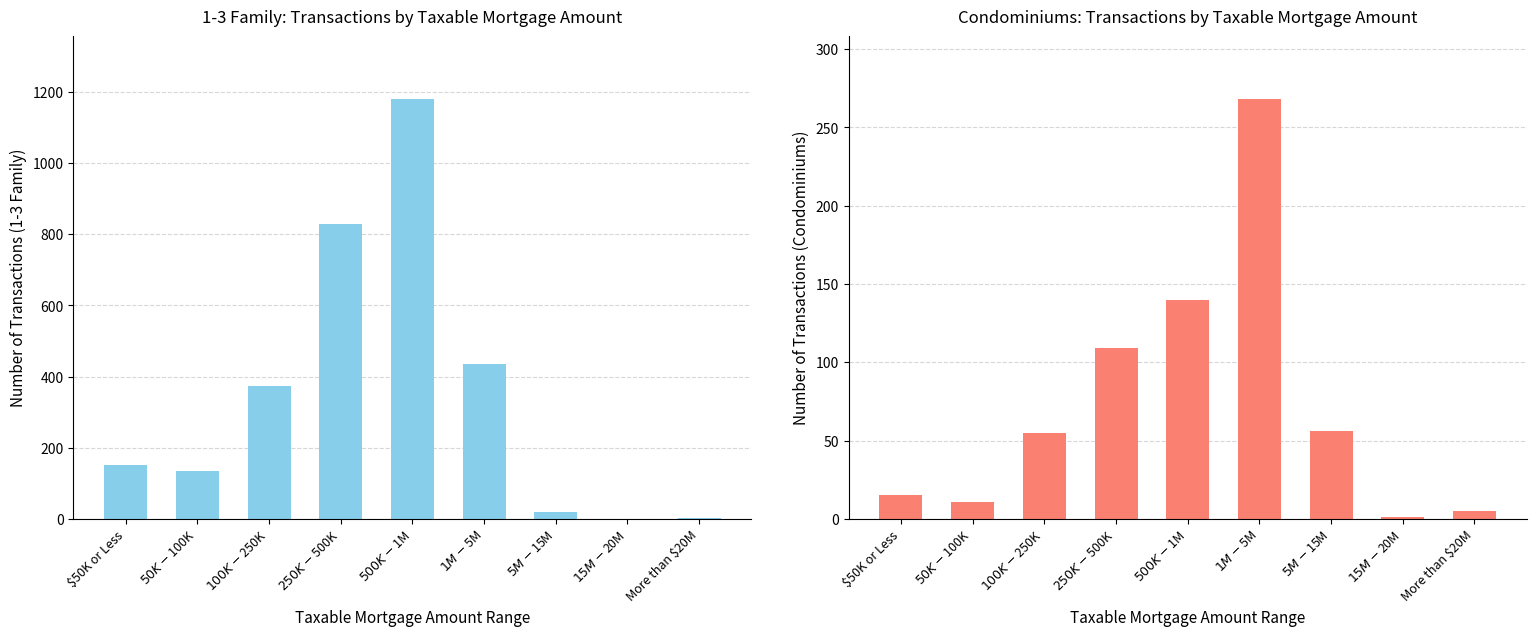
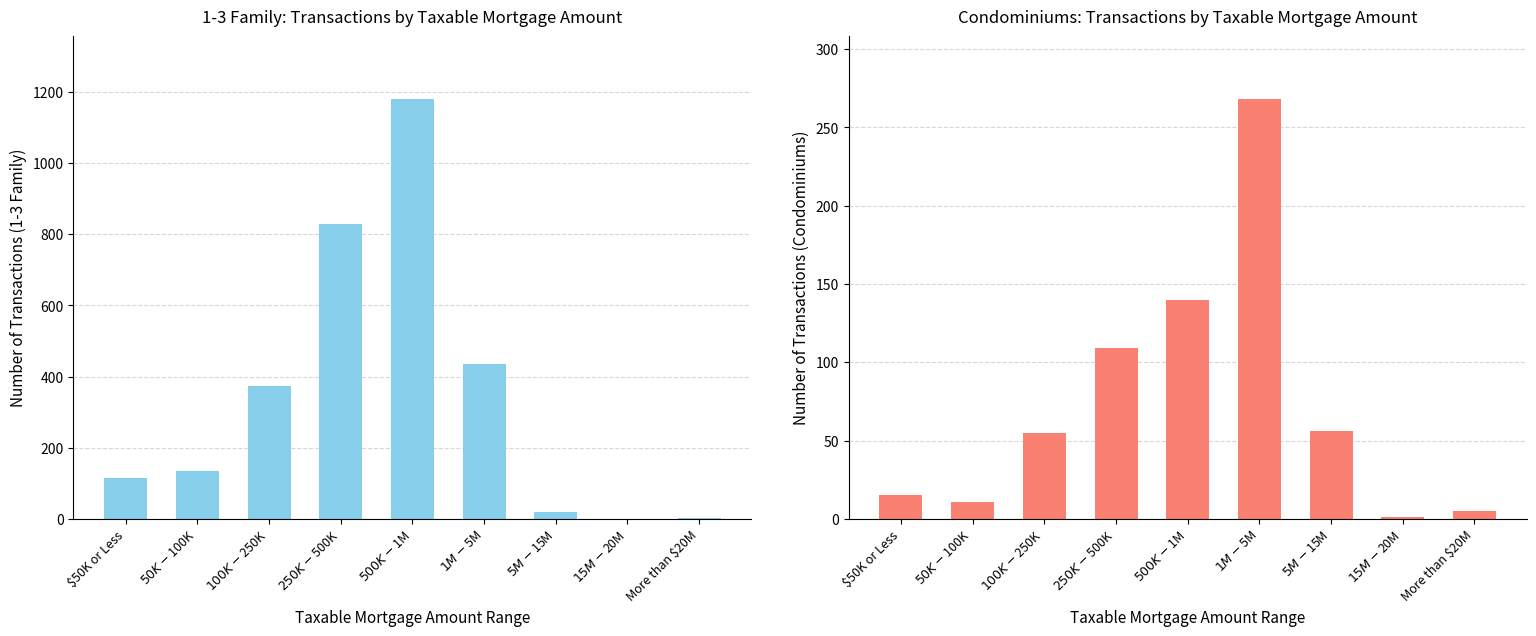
  {
    "1-3 Family: Transactions by Taxable Mortgage Amount": {
-     "$50K or Less": 150
+     "$50K or Less": 110
    },
    "Condominiums: Transactions by Taxable Mortgage Amount": {
      "$50K or Less": 15,
      "More than $20M": 5
    }
  }
